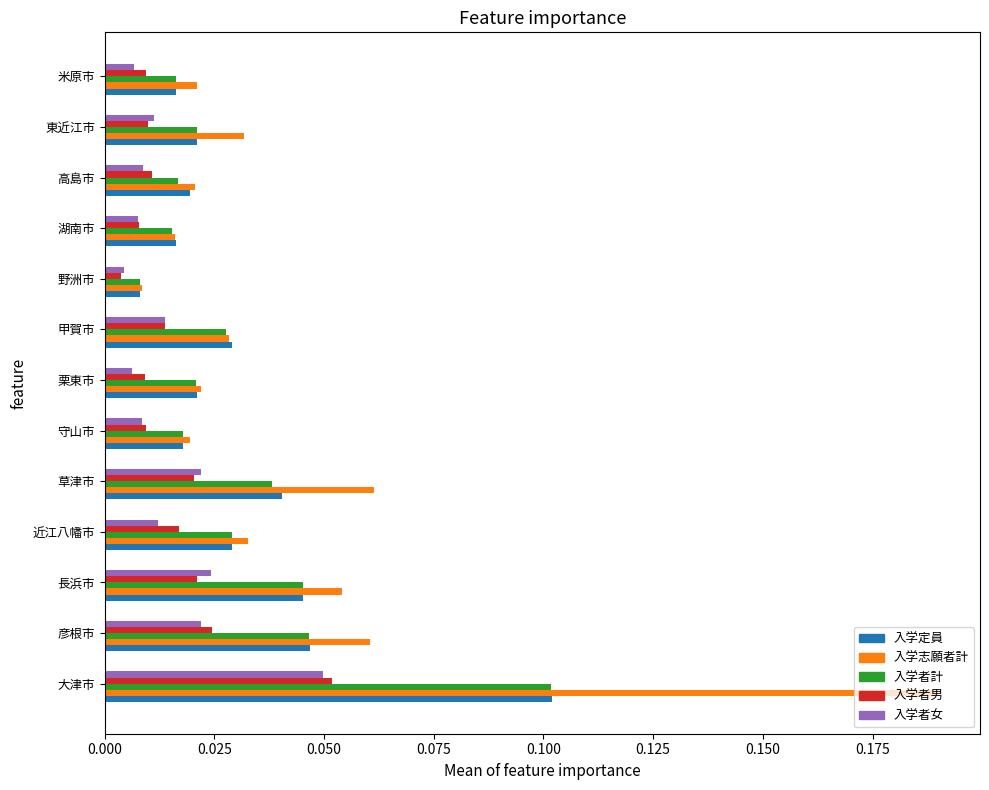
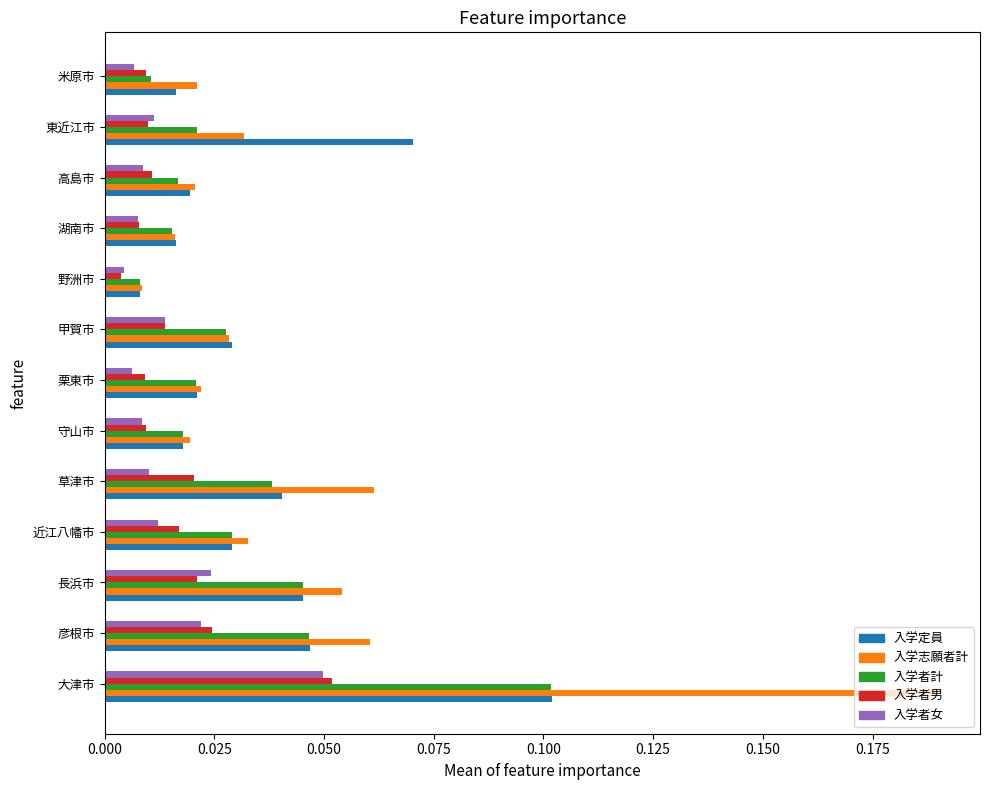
  {
    "入学定員": {
      "米原市": 0.016,
-     "東近江市": 0.021,
+     "東近江市": 0.070,
      "高島市": 0.019,
      "湖南市": 0.016,
      "野洲市": 0.008,
      "甲賀市": 0.029,
      "栗東市": 0.021,
      "守山市": 0.018,
      "草津市": 0.040,
      "近江八幡市": 0.029,
      "長浜市": 0.045,
      "彦根市": 0.047,
      "大津市": 0.102
    },
    "入学志願者計": {
      "米原市": 0.021,
      "東近江市": 0.032,
      "高島市": 0.020,
      "湖南市": 0.016,
      "野洲市": 0.009,
      "甲賀市": 0.028,
      "栗東市": 0.022,
      "守山市": 0.019,
      "草津市": 0.061,
      "近江八幡市": 0.033,
      "長浜市": 0.054,
      "彦根市": 0.061
    },
    "入学者計": {
-     "米原市": 0.016,
+     "米原市": 0.011,
      "東近江市": 0.021,
      "高島市": 0.017,
      "湖南市": 0.015,
      "野洲市": 0.008,
      "甲賀市": 0.028,
      "栗東市": 0.021,
      "守山市": 0.018,
      "草津市": 0.038,
      "近江八幡市": 0.029,
      "長浜市": 0.045,
      "彦根市": 0.046,
      "大津市": 0.102
    },
    "入学者男": {
      "米原市": 0.009,
      "東近江市": 0.010,
      "高島市": 0.011,
      "湖南市": 0.008,
      "野洲市": 0.004,
      "甲賀市": 0.014,
      "栗東市": 0.009,
      "守山市": 0.009,
      "草津市": 0.020,
      "近江八幡市": 0.017,
      "長浜市": 0.021,
      "彦根市": 0.025,
      "大津市": 0.052
    },
    "入学者女": {
      "米原市": 0.007,
      "東近江市": 0.011,
      "高島市": 0.009,
      "湖南市": 0.008,
      "野洲市": 0.004,
      "甲賀市": 0.014,
      "栗東市": 0.006,
      "守山市": 0.008,
-     "草津市": 0.022,
+     "草津市": 0.010,
      "近江八幡市": 0.012,
      "長浜市": 0.024,
      "彦根市": 0.022,
      "大津市": 0.050
    }
  }
